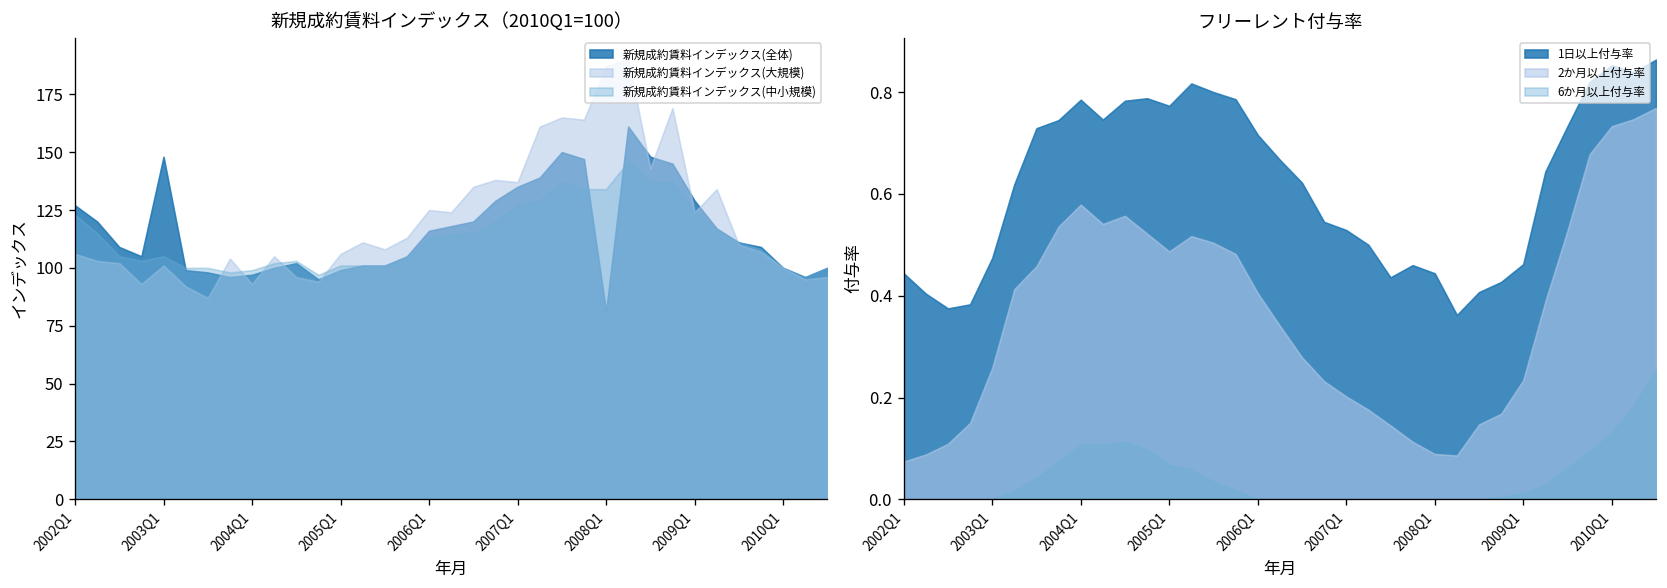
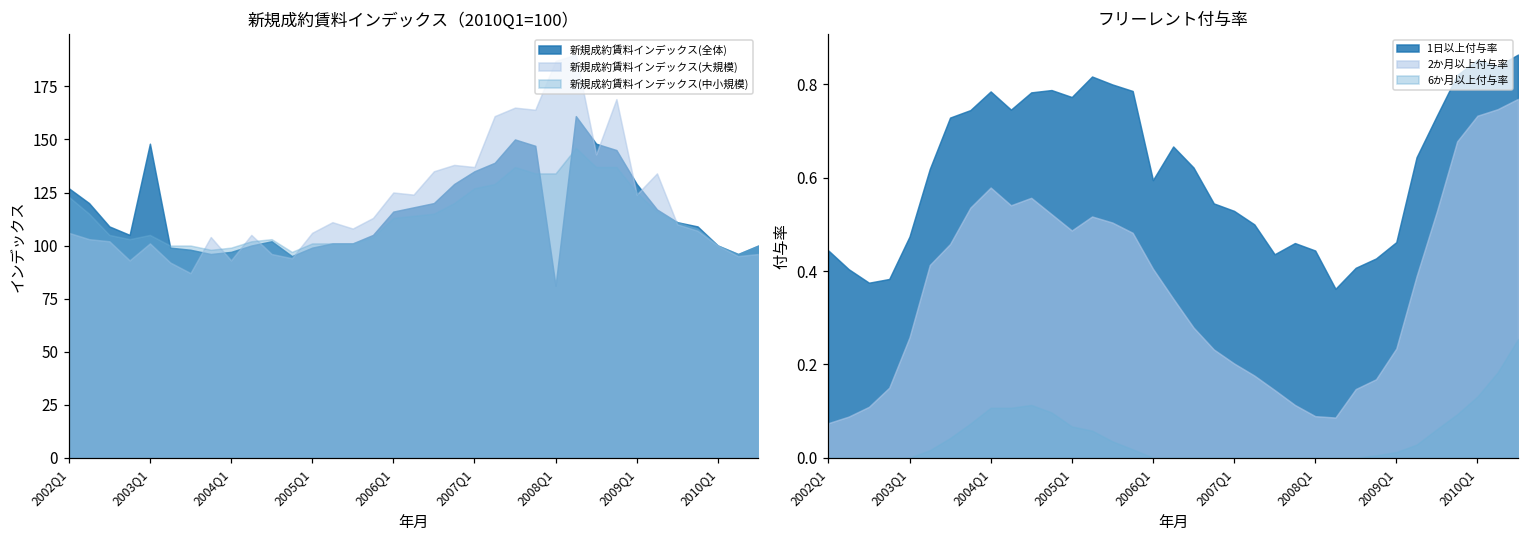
  {
    "新規成約賃料インデックス（2010Q1=100）": {
      "新規成約賃料インデックス(全体)": {
        "2002Q1": 127,
        "2003Q1": 148,
        "2004Q1": 97,
        "2005Q1": 99,
        "2006Q1": 116,
        "2007Q1": 135,
        "2008Q1": 81,
        "2009Q1": 129
      }
    },
    "フリーレント付与率": {
      "1日以上付与率": {
        "2002Q1": 0.44,
        "2003Q1": 0.47,
        "2004Q1": 0.79,
        "2005Q1": 0.77,
-       "2006Q1": 0.72,
+       "2006Q1": 0.60,
        "2007Q1": 0.53,
        "2008Q1": 0.44,
        "2009Q1": 0.46
      }
    }
  }
